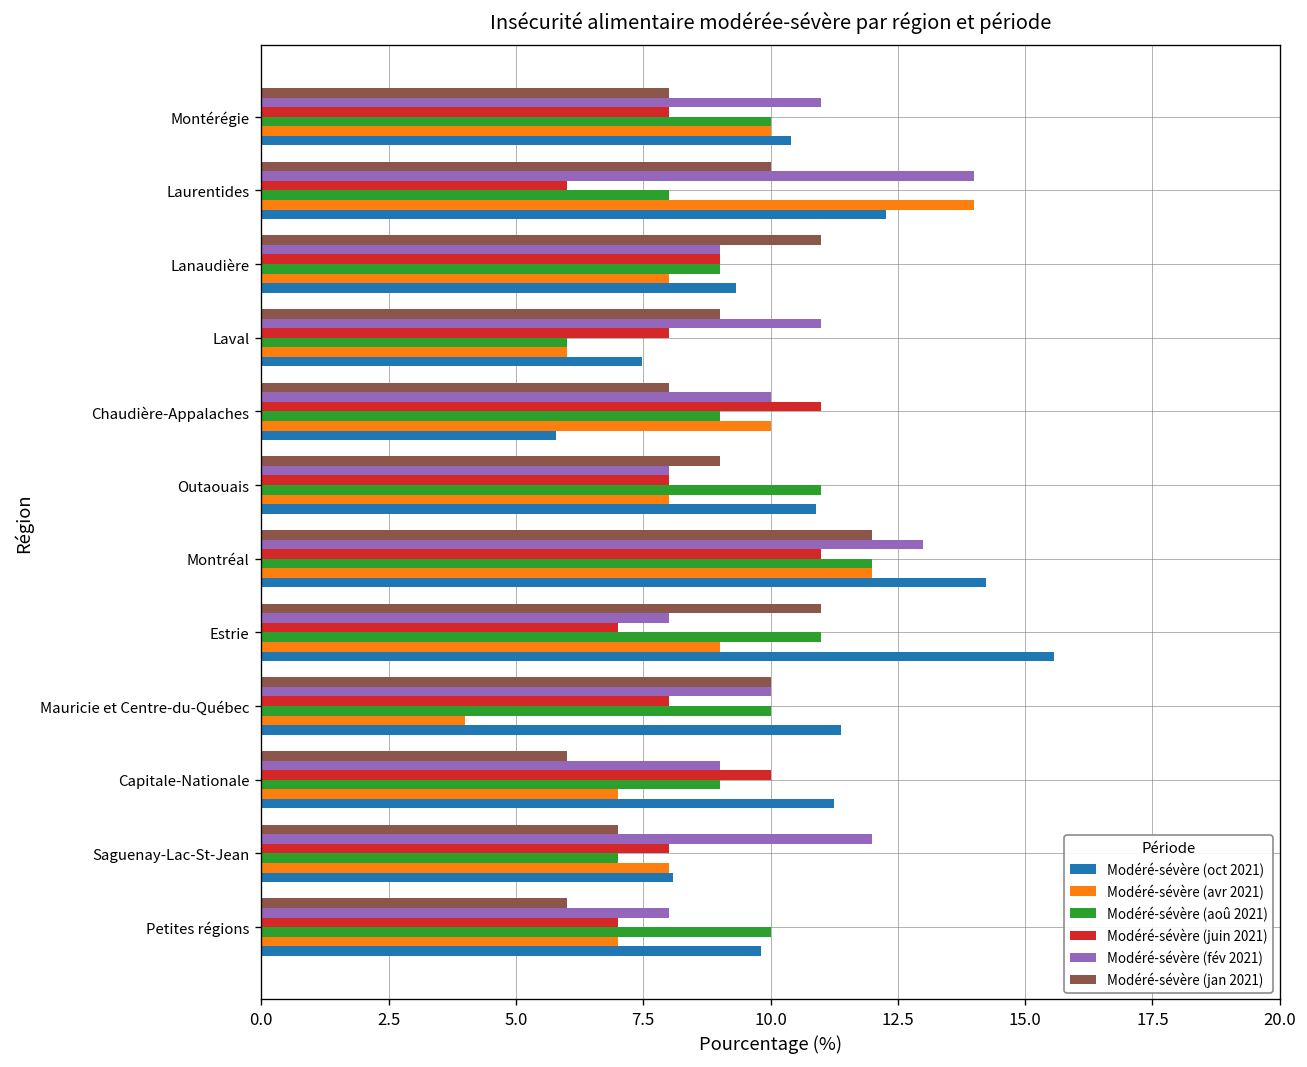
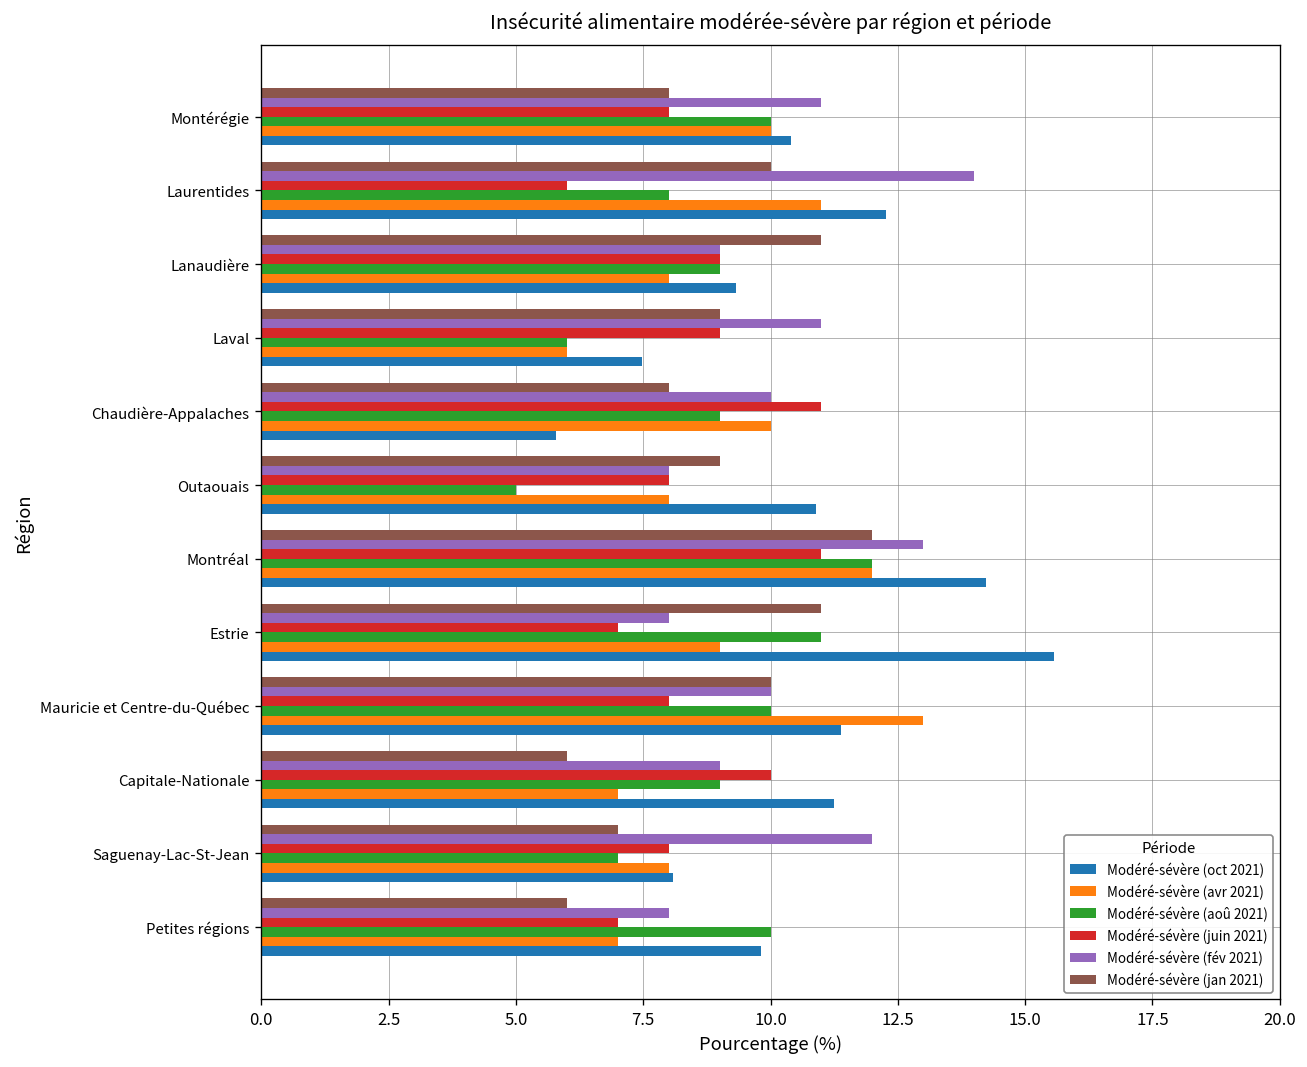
  {
    "Modéré-sévère (oct 2021)": {
      "Montérégie": 10.4,
      "Laurentides": 12.3,
      "Lanaudière": 9.3,
      "Laval": 7.5,
      "Chaudière-Appalaches": 5.8,
      "Outaouais": 10.9,
      "Montréal": 14.2,
      "Estrie": 15.6,
      "Mauricie et Centre-du-Québec": 11.4,
      "Capitale-Nationale": 11.2,
      "Saguenay-Lac-St-Jean": 8.1,
      "Petites régions": 9.8
    },
    "Modéré-sévère (avr 2021)": {
      "Montérégie": 10,
-     "Laurentides": 14,
+     "Laurentides": 11,
      "Lanaudière": 8,
      "Laval": 6,
      "Chaudière-Appalaches": 10,
      "Outaouais": 8,
      "Montréal": 12,
      "Estrie": 9,
-     "Mauricie et Centre-du-Québec": 4,
+     "Mauricie et Centre-du-Québec": 13,
      "Capitale-Nationale": 7,
      "Saguenay-Lac-St-Jean": 8,
      "Petites régions": 7
    },
    "Modéré-sévère (aoû 2021)": {
      "Montérégie": 10,
      "Laurentides": 8,
      "Lanaudière": 9,
      "Laval": 6,
      "Chaudière-Appalaches": 9,
-     "Outaouais": 11,
+     "Outaouais": 5,
      "Montréal": 12,
      "Estrie": 11,
      "Mauricie et Centre-du-Québec": 10,
      "Capitale-Nationale": 9,
      "Saguenay-Lac-St-Jean": 7,
      "Petites régions": 10
    },
    "Modéré-sévère (juin 2021)": {
      "Montérégie": 8,
      "Laurentides": 6,
      "Lanaudière": 9,
-     "Laval": 8,
+     "Laval": 9,
      "Chaudière-Appalaches": 11,
      "Outaouais": 8,
      "Montréal": 11,
      "Estrie": 7,
      "Mauricie et Centre-du-Québec": 8,
      "Capitale-Nationale": 10,
      "Saguenay-Lac-St-Jean": 8,
      "Petites régions": 7
    },
    "Modéré-sévère (fév 2021)": {
      "Montérégie": 11,
      "Laurentides": 14,
      "Lanaudière": 9,
      "Laval": 11,
      "Chaudière-Appalaches": 10,
      "Outaouais": 8,
      "Montréal": 13,
      "Estrie": 8,
      "Mauricie et Centre-du-Québec": 10,
      "Capitale-Nationale": 9,
      "Saguenay-Lac-St-Jean": 12,
      "Petites régions": 8
    },
    "Modéré-sévère (jan 2021)": {
      "Montérégie": 8,
      "Laurentides": 10,
      "Lanaudière": 11,
      "Laval": 9,
      "Chaudière-Appalaches": 8,
      "Outaouais": 9,
      "Montréal": 12,
      "Estrie": 11,
      "Mauricie et Centre-du-Québec": 10,
      "Capitale-Nationale": 6,
      "Saguenay-Lac-St-Jean": 7,
      "Petites régions": 6
    }
  }
